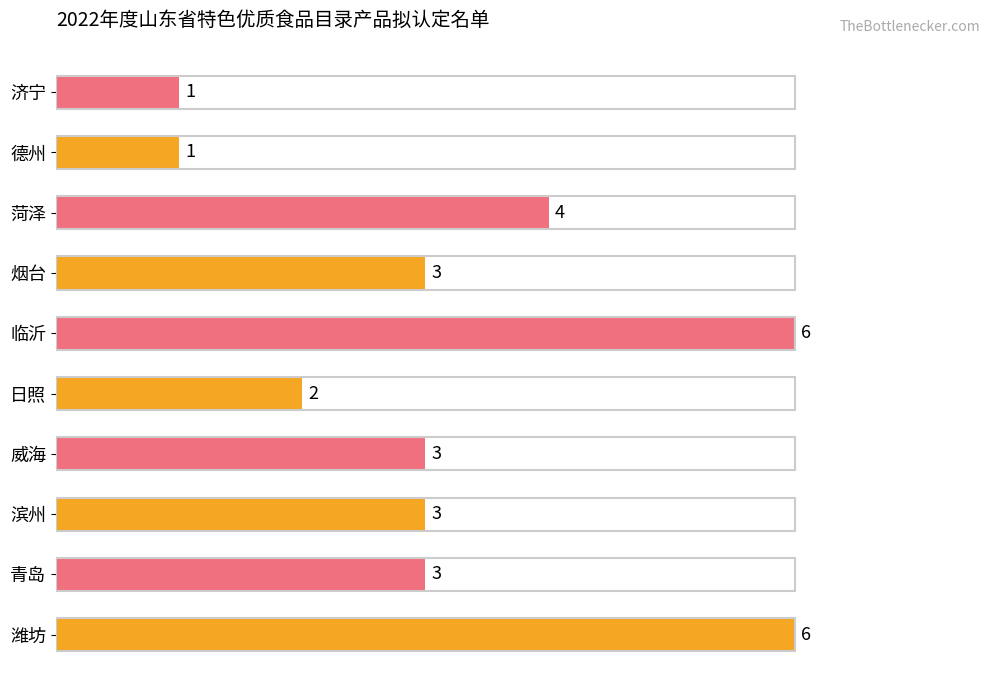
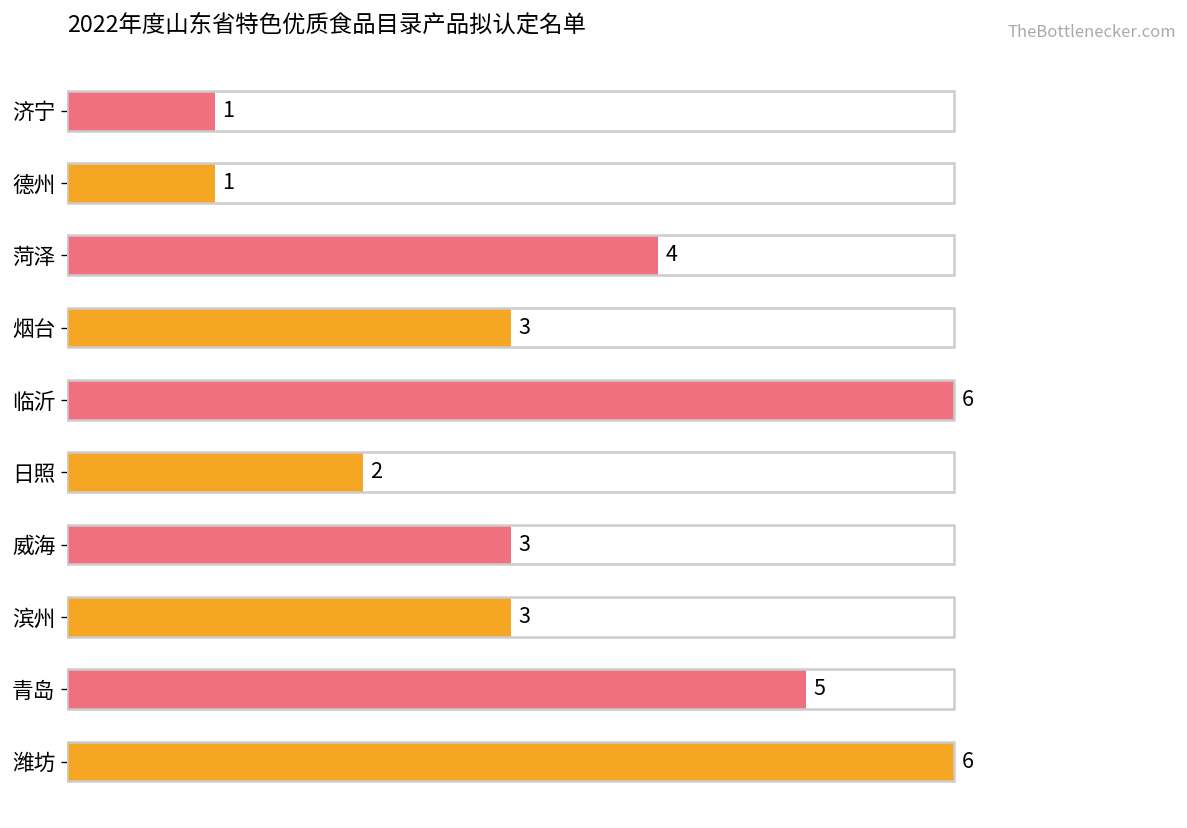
  {
    "济宁": 1,
    "德州": 1,
    "菏泽": 4,
    "烟台": 3,
    "临沂": 6,
    "日照": 2,
    "威海": 3,
    "滨州": 3,
-   "青岛": 3,
+   "青岛": 5,
    "潍坊": 6
  }
